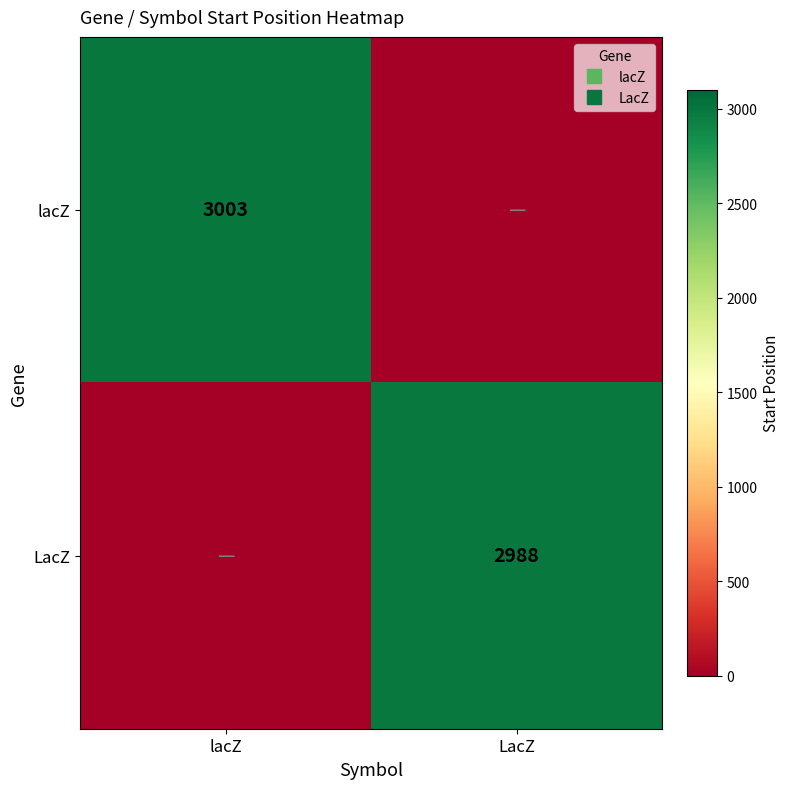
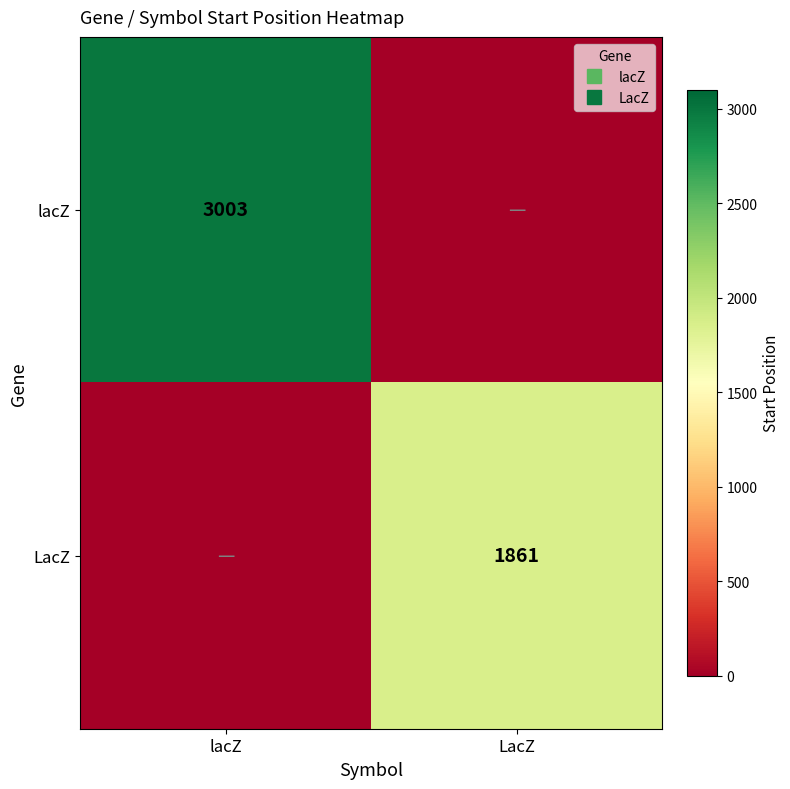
  {
    "lacZ": {
      "lacZ": 3003
    },
    "LacZ": {
-     "LacZ": 2988
+     "LacZ": 1861
    }
  }
